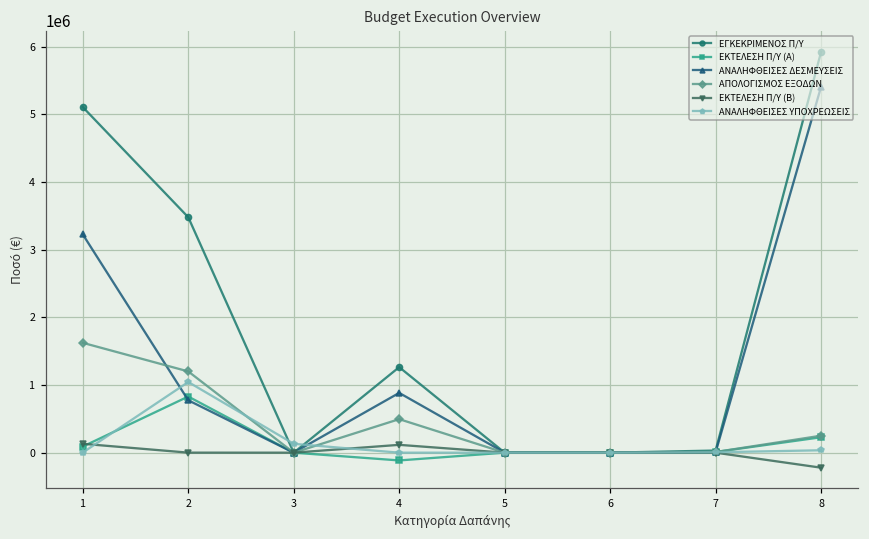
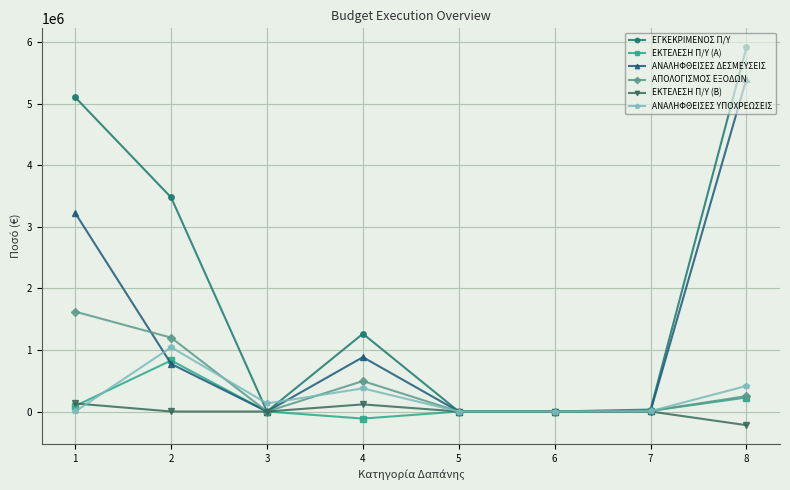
  {
    "ΑΝΑΛΗΦΘΕΙΣΕΣ ΥΠΟΧΡΕΩΣΕΙΣ": {
      "1": 0,
      "2": 1000000,
      "3": 100000,
-     "4": 0,
-     "8": 0
+     "4": 400000,
+     "8": 400000
    }
  }
